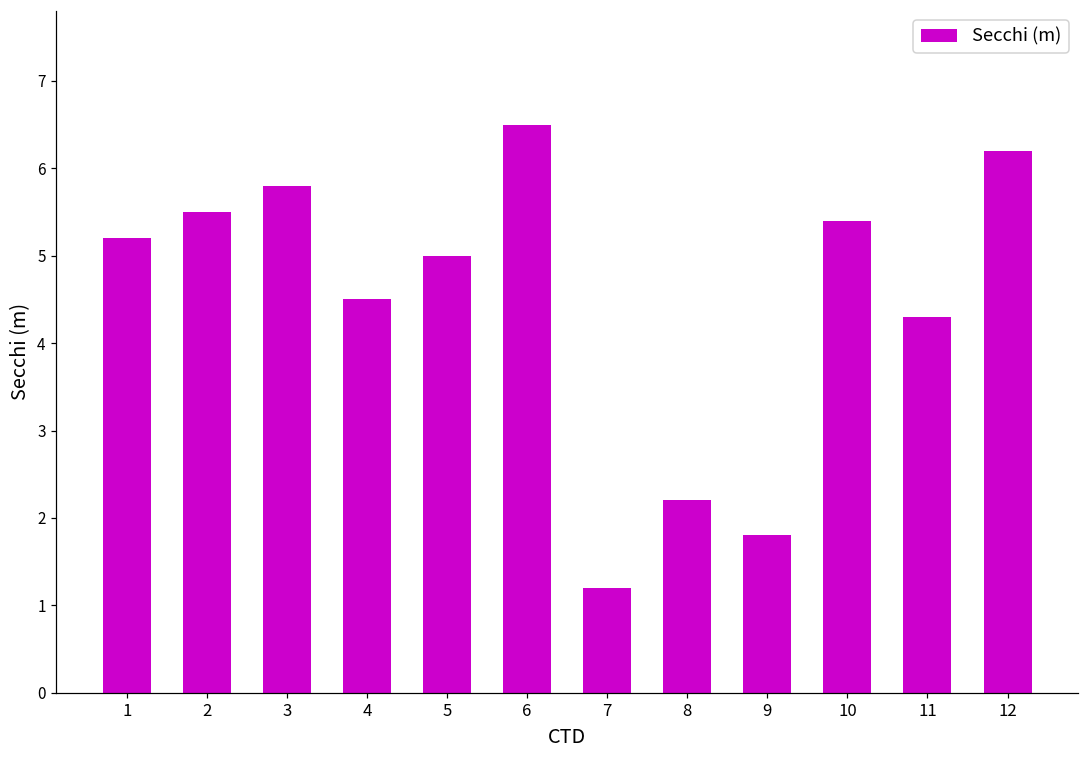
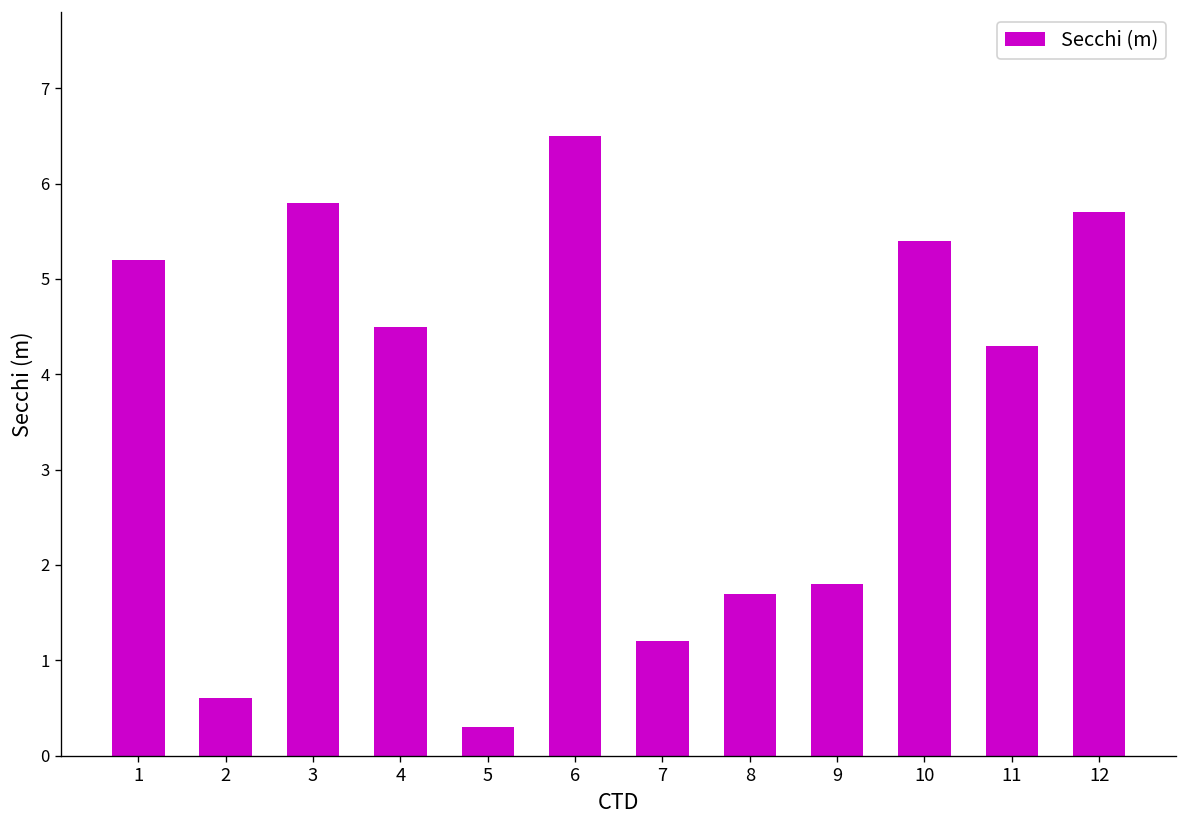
  {
    "1": 5.2,
-   "2": 5.5,
+   "2": 0.6,
    "3": 5.8,
    "4": 4.5,
-   "5": 5.0,
+   "5": 0.3,
    "6": 6.5,
    "7": 1.2,
-   "8": 2.2,
+   "8": 1.7,
    "9": 1.8,
    "10": 5.4,
    "11": 4.3,
-   "12": 6.2
+   "12": 5.7
  }
